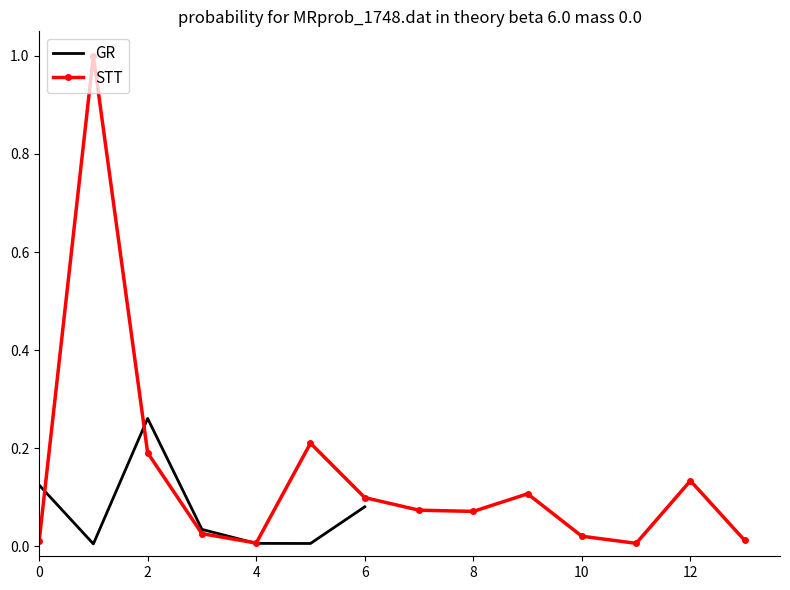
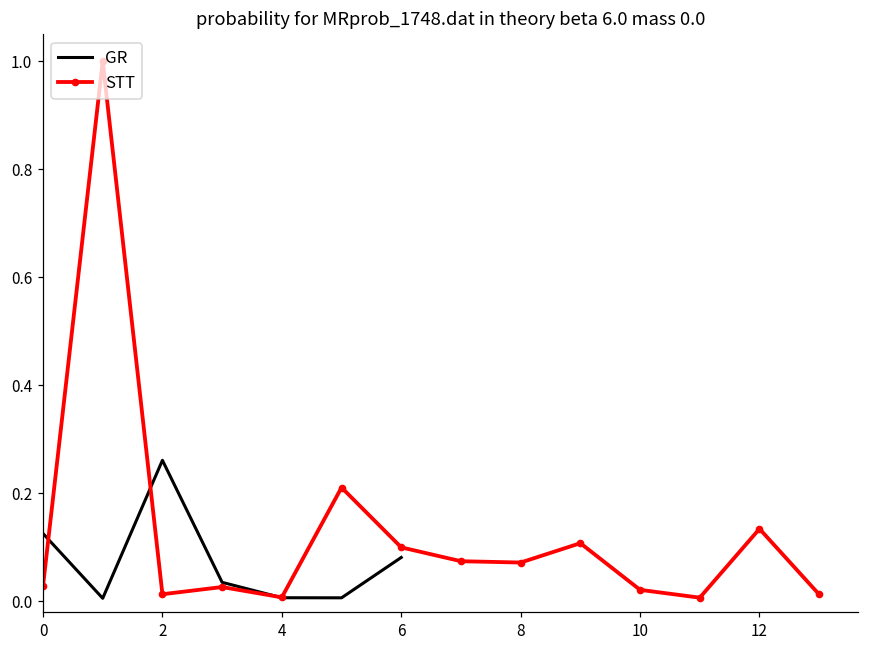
  {
    "GR": {
      "0": 0.13,
      "2": 0.26,
      "6": 0.08
    },
    "STT": {
-     "0": 0.01,
-     "2": 0.19,
+     "0": 0.03,
+     "2": 0.01,
      "6": 0.10,
      "8": 0.07,
      "10": 0.02,
      "12": 0.13
    }
  }
